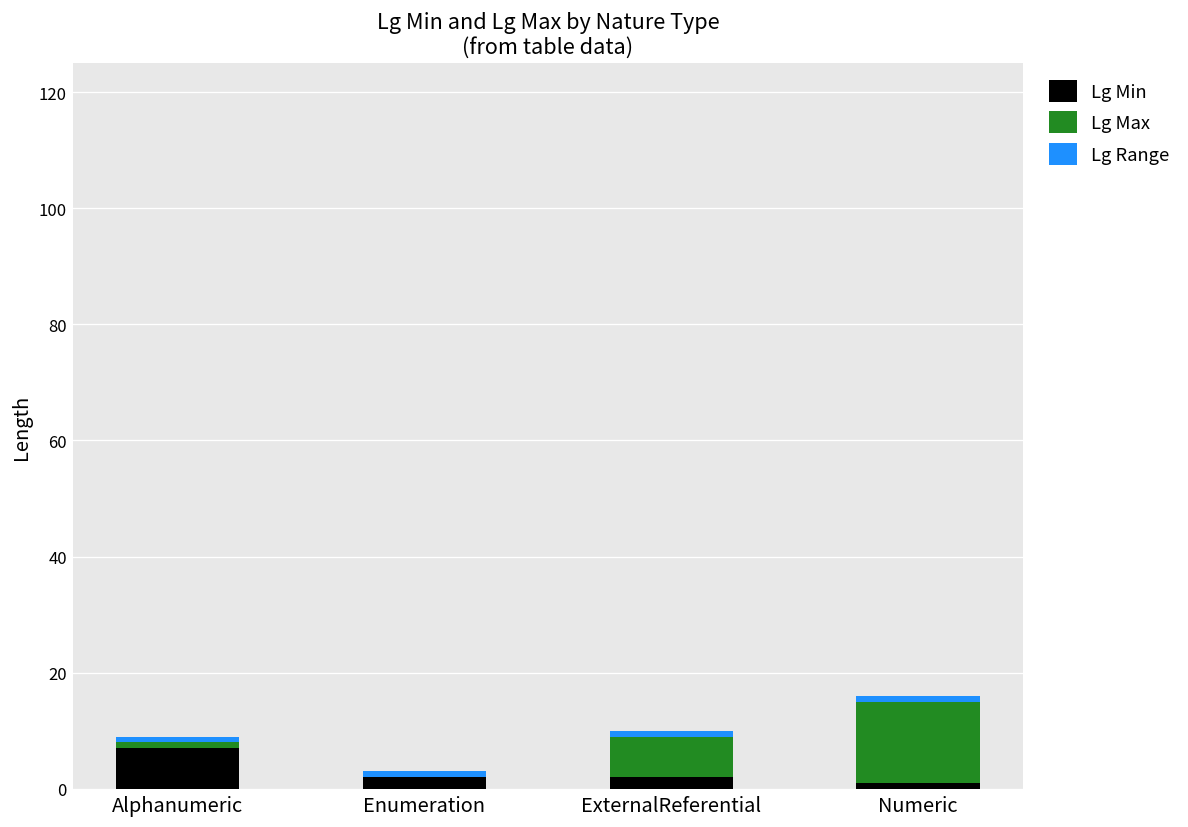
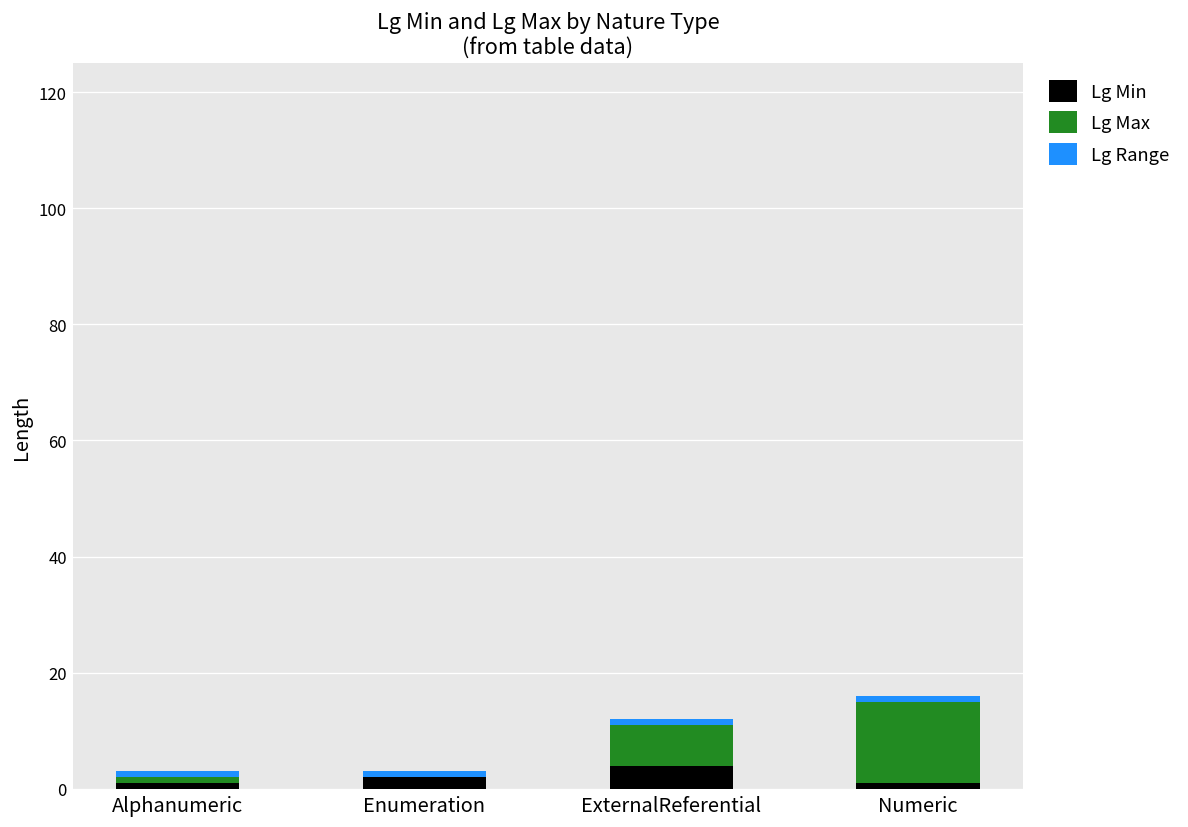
  {
    "Lg Min": {
-     "Alphanumeric": 7,
+     "Alphanumeric": 1,
      "Enumeration": 2,
-     "ExternalReferential": 2,
+     "ExternalReferential": 4,
      "Numeric": 1
    },
    "Lg Max": {
      "Alphanumeric": 1,
      "Enumeration": 0,
      "ExternalReferential": 7,
      "Numeric": 14
    },
    "Lg Range": {
      "Alphanumeric": 1,
      "Enumeration": 1,
      "ExternalReferential": 1,
      "Numeric": 1
    }
  }
